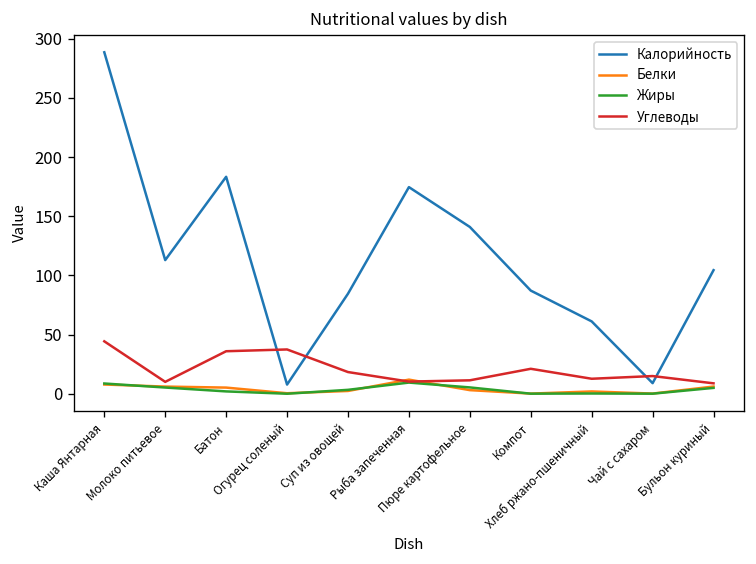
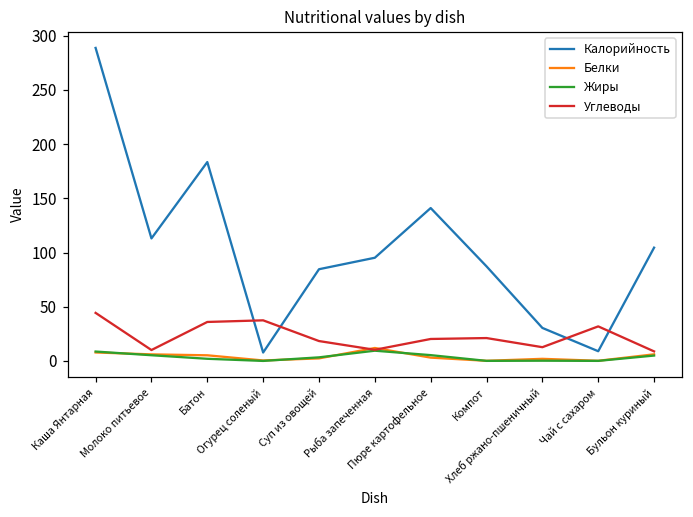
  {
    "Калорийность": {
      "Каша Янтарная": 290,
      "Молоко питьевое": 110,
      "Батон": 180,
      "Огурец соленый": 10,
      "Суп из овощей": 80,
-     "Рыба запеченная": 170,
+     "Рыба запеченная": 100,
      "Пюре картофельное": 140,
      "Компот": 90,
-     "Хлеб ржано-пшеничный": 60,
+     "Хлеб ржано-пшеничный": 30,
      "Чай с сахаром": 10,
      "Бульон куриный": 100
    },
    "Белки": {
      "Батон": 10
    },
    "Жиры": {
      "Батон": 0
    },
    "Углеводы": {
      "Каша Янтарная": 40,
      "Молоко питьевое": 10,
      "Батон": 40,
      "Огурец соленый": 40,
      "Суп из овощей": 20,
-     "Пюре картофельное": 10,
+     "Пюре картофельное": 20,
      "Компот": 20,
      "Хлеб ржано-пшеничный": 10,
-     "Чай с сахаром": 20,
+     "Чай с сахаром": 30,
      "Бульон куриный": 10
    }
  }
